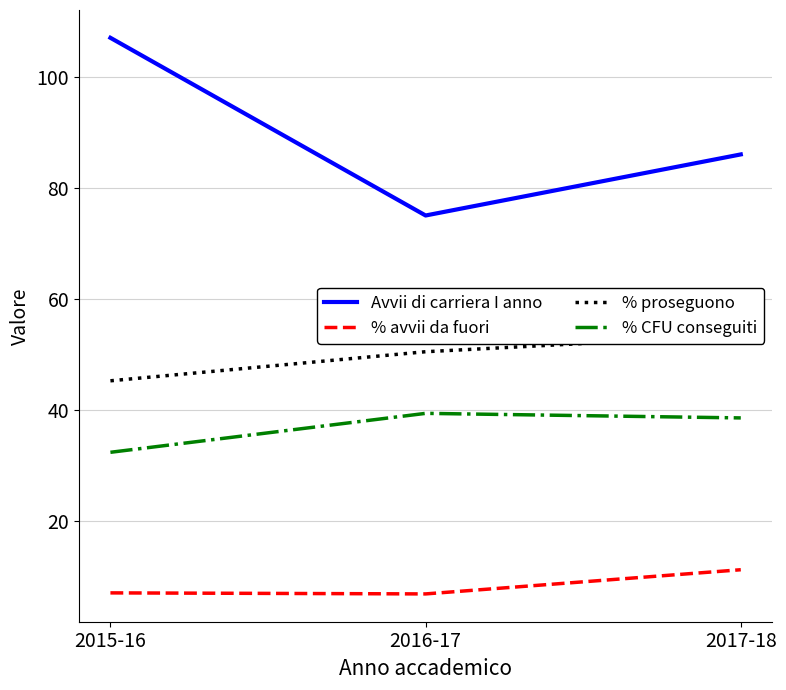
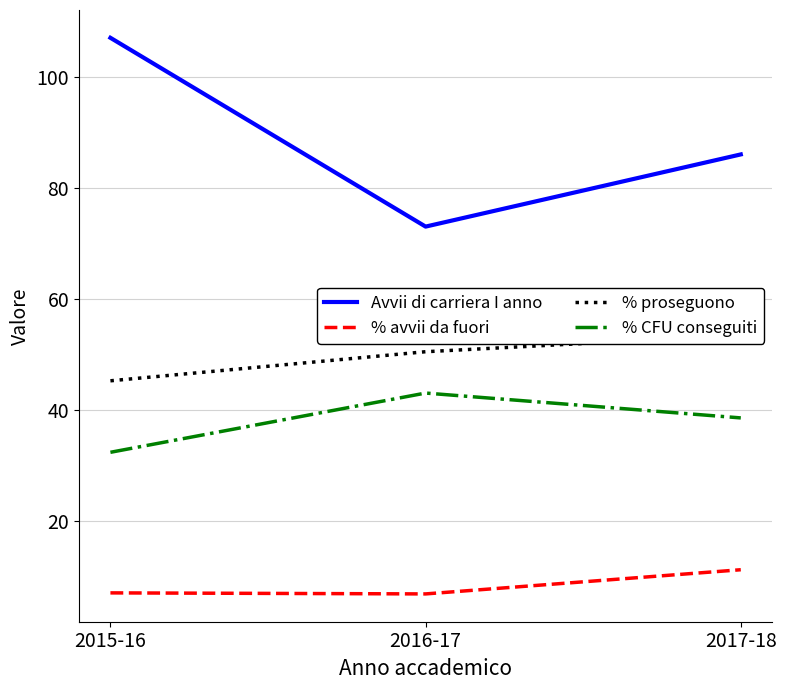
  {
    "Avvii di carriera I anno": {
      "2015-16": 107,
-     "2016-17": 75,
+     "2016-17": 73,
      "2017-18": 86
    },
    "% avvii da fuori": {
      "2015-16": 7,
      "2016-17": 7,
      "2017-18": 11
    },
    "% proseguono": {
      "2015-16": 45,
      "2016-17": 50
    },
    "% CFU conseguiti": {
      "2015-16": 32,
-     "2016-17": 39,
+     "2016-17": 43,
      "2017-18": 39
    }
  }
